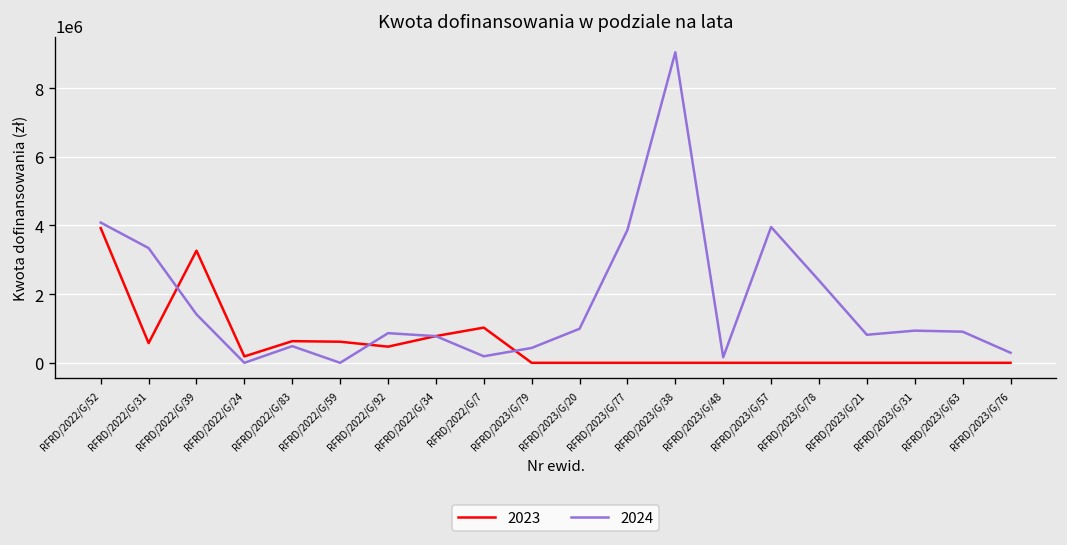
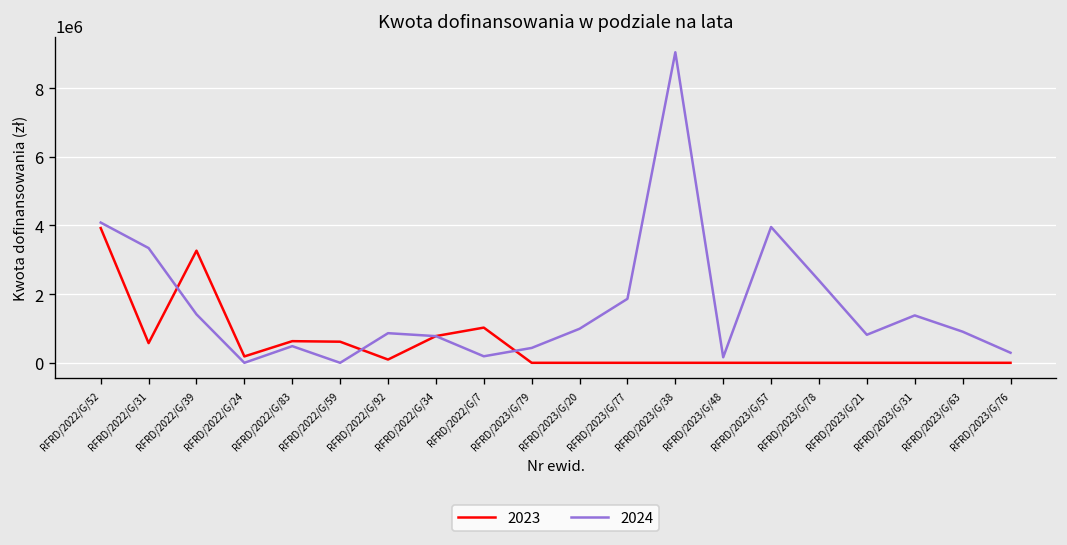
  {
    "2023": {
      "RFRD/2022/G/52": 3900000,
      "RFRD/2022/G/31": 600000,
      "RFRD/2022/G/39": 3300000,
      "RFRD/2022/G/24": 200000,
      "RFRD/2022/G/83": 600000,
      "RFRD/2022/G/59": 600000,
-     "RFRD/2022/G/92": 500000,
+     "RFRD/2022/G/92": 100000,
      "RFRD/2022/G/7": 1000000,
      "RFRD/2023/G/79": 0,
      "RFRD/2023/G/20": 0,
      "RFRD/2023/G/77": 0,
      "RFRD/2023/G/38": 0,
      "RFRD/2023/G/48": 0,
      "RFRD/2023/G/57": 0,
      "RFRD/2023/G/78": 0,
      "RFRD/2023/G/21": 0,
      "RFRD/2023/G/31": 0,
      "RFRD/2023/G/63": 0,
      "RFRD/2023/G/76": 0
    },
    "2024": {
      "RFRD/2022/G/52": 4100000,
      "RFRD/2022/G/31": 3300000,
      "RFRD/2022/G/39": 1400000,
      "RFRD/2022/G/24": 0,
      "RFRD/2022/G/83": 500000,
      "RFRD/2022/G/59": 0,
      "RFRD/2022/G/92": 900000,
      "RFRD/2022/G/7": 200000,
      "RFRD/2023/G/79": 400000,
      "RFRD/2023/G/20": 1000000,
-     "RFRD/2023/G/77": 3900000,
+     "RFRD/2023/G/77": 1900000,
      "RFRD/2023/G/38": 9000000,
      "RFRD/2023/G/48": 200000,
      "RFRD/2023/G/57": 4000000,
      "RFRD/2023/G/78": 2400000,
      "RFRD/2023/G/21": 800000,
-     "RFRD/2023/G/31": 900000,
+     "RFRD/2023/G/31": 1400000,
      "RFRD/2023/G/63": 900000,
      "RFRD/2023/G/76": 300000
    }
  }
